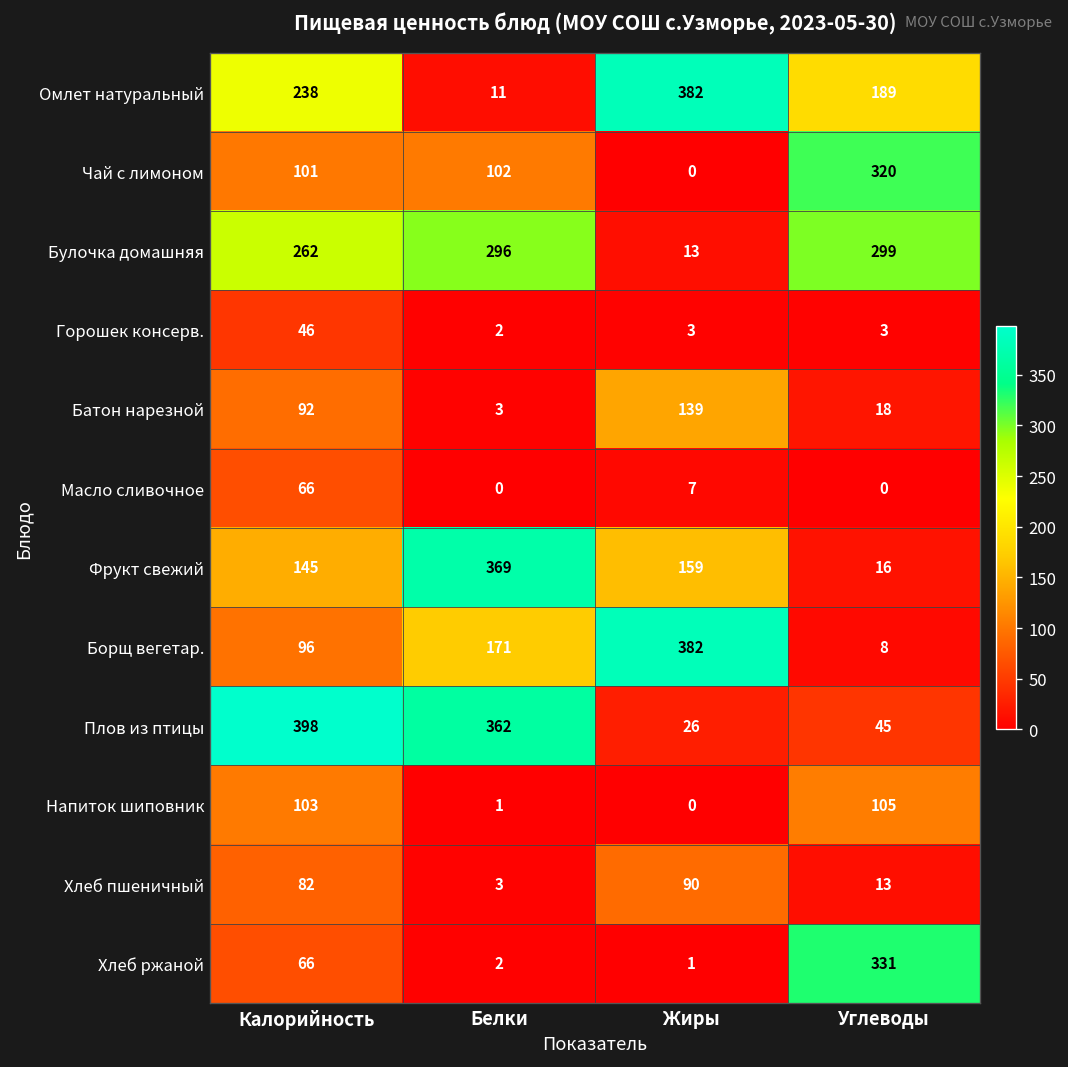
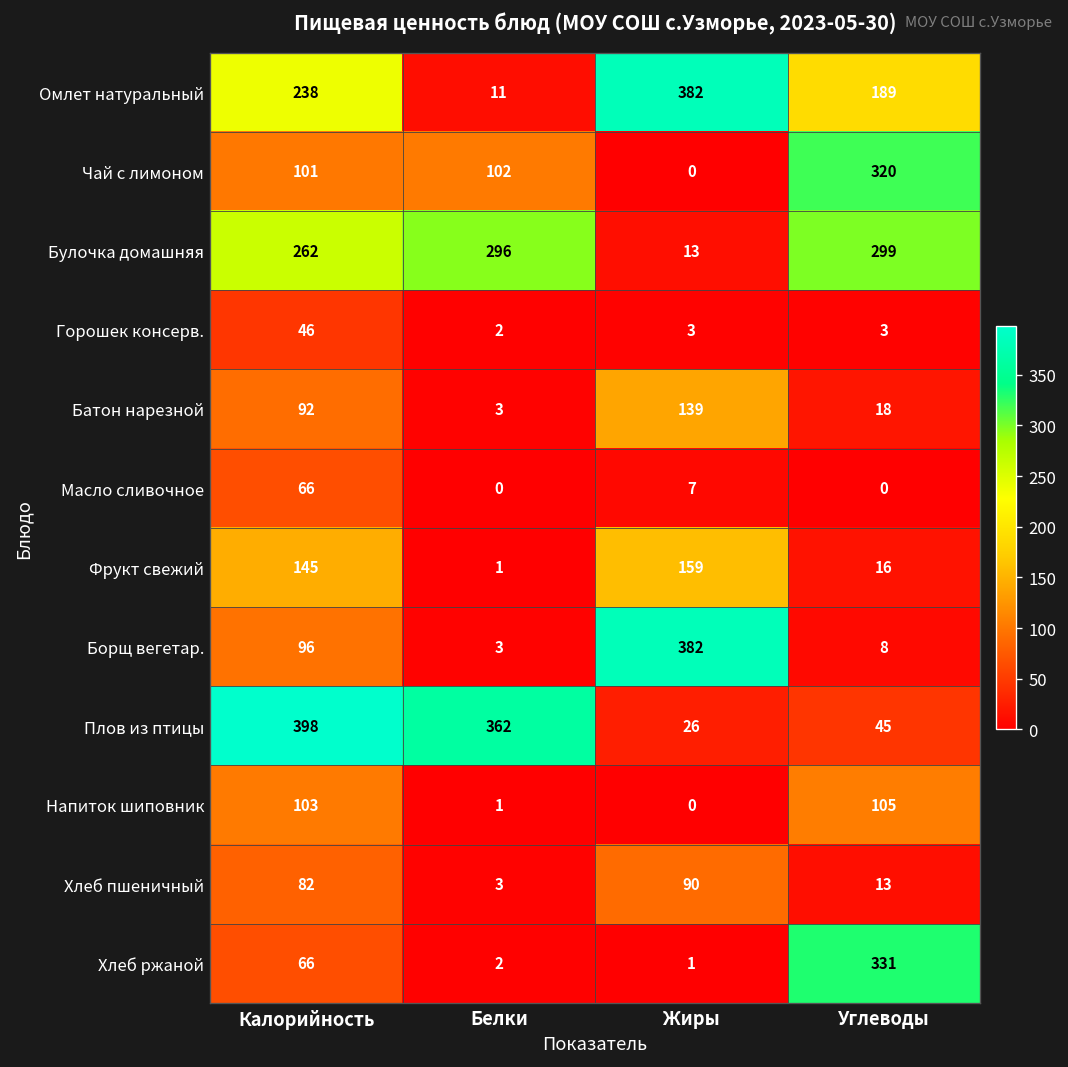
  {
    "Омлет натуральный": {
      "Калорийность": 238,
      "Белки": 11,
      "Жиры": 382,
      "Углеводы": 189
    },
    "Чай с лимоном": {
      "Калорийность": 101,
      "Белки": 102,
      "Жиры": 0,
      "Углеводы": 320
    },
    "Булочка домашняя": {
      "Калорийность": 262,
      "Белки": 296,
      "Жиры": 13,
      "Углеводы": 299
    },
    "Горошек консерв.": {
      "Калорийность": 46,
      "Белки": 2,
      "Жиры": 3,
      "Углеводы": 3
    },
    "Батон нарезной": {
      "Калорийность": 92,
      "Белки": 3,
      "Жиры": 139,
      "Углеводы": 18
    },
    "Масло сливочное": {
      "Калорийность": 66,
      "Белки": 0,
      "Жиры": 7,
      "Углеводы": 0
    },
    "Фрукт свежий": {
      "Калорийность": 145,
-     "Белки": 369,
+     "Белки": 1,
      "Жиры": 159,
      "Углеводы": 16
    },
    "Борщ вегетар.": {
      "Калорийность": 96,
-     "Белки": 171,
+     "Белки": 3,
      "Жиры": 382,
      "Углеводы": 8
    },
    "Плов из птицы": {
      "Калорийность": 398,
      "Белки": 362,
      "Жиры": 26,
      "Углеводы": 45
    },
    "Напиток шиповник": {
      "Калорийность": 103,
      "Белки": 1,
      "Жиры": 0,
      "Углеводы": 105
    },
    "Хлеб пшеничный": {
      "Калорийность": 82,
      "Белки": 3,
      "Жиры": 90,
      "Углеводы": 13
    },
    "Хлеб ржаной": {
      "Калорийность": 66,
      "Белки": 2,
      "Жиры": 1,
      "Углеводы": 331
    }
  }
